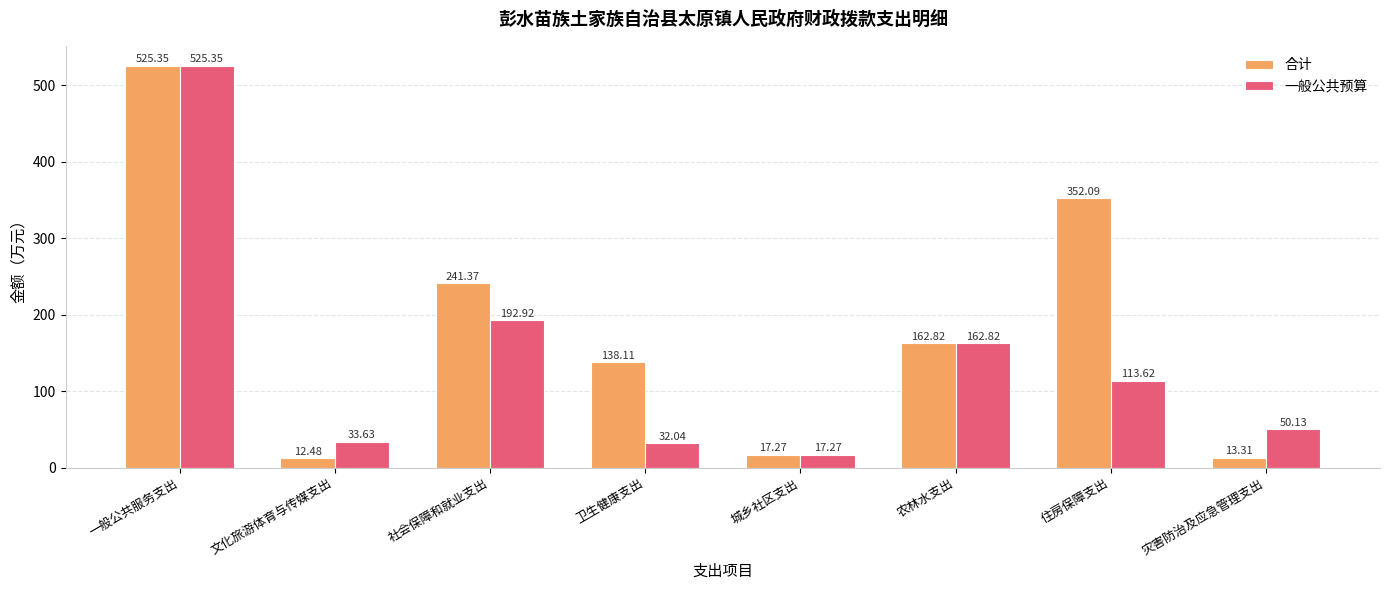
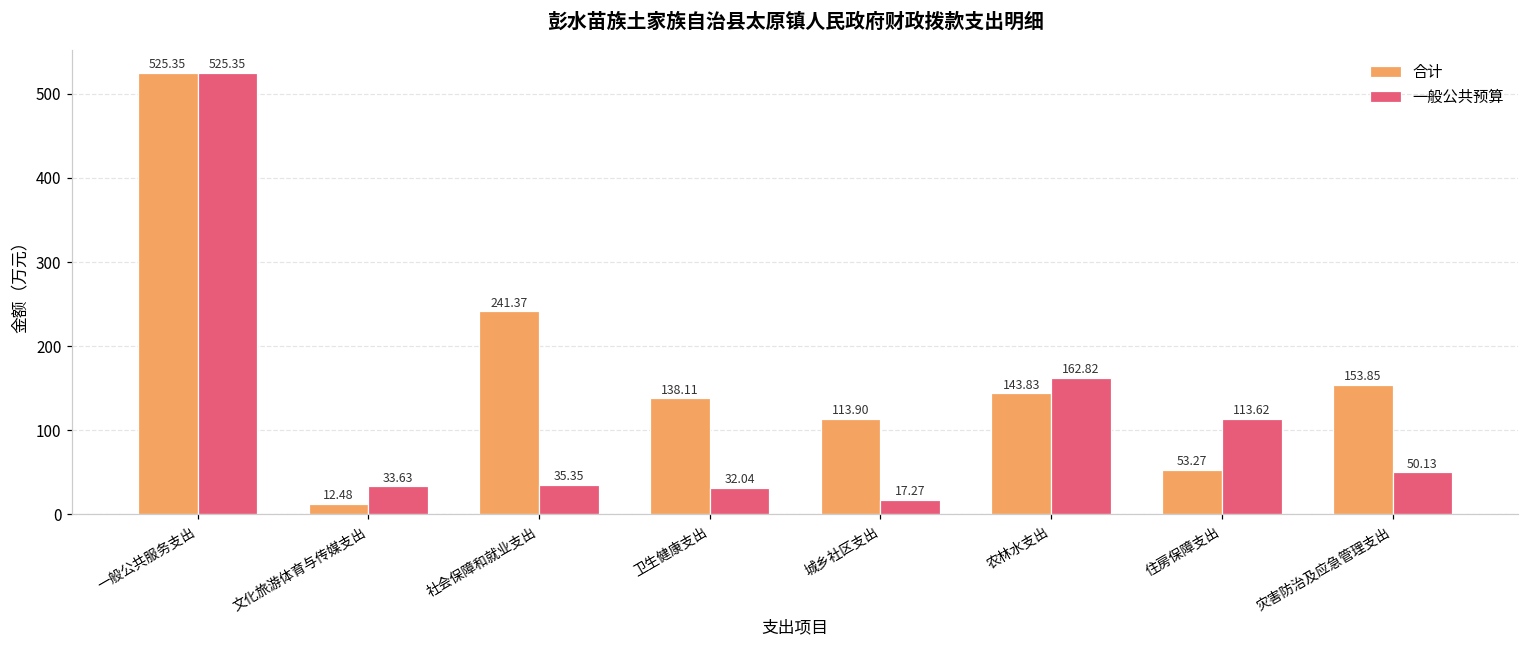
  {
    "合计": {
      "一般公共服务支出": 525.35,
      "文化旅游体育与传媒支出": 12.48,
      "社会保障和就业支出": 241.37,
      "卫生健康支出": 138.11,
-     "城乡社区支出": 17.27,
-     "农林水支出": 162.82,
-     "住房保障支出": 352.09,
-     "灾害防治及应急管理支出": 13.31
+     "城乡社区支出": 113.90,
+     "农林水支出": 143.83,
+     "住房保障支出": 53.27,
+     "灾害防治及应急管理支出": 153.85
    },
    "一般公共预算": {
      "一般公共服务支出": 525.35,
      "文化旅游体育与传媒支出": 33.63,
-     "社会保障和就业支出": 192.92,
+     "社会保障和就业支出": 35.35,
      "卫生健康支出": 32.04,
      "城乡社区支出": 17.27,
      "农林水支出": 162.82,
      "住房保障支出": 113.62,
      "灾害防治及应急管理支出": 50.13
    }
  }
